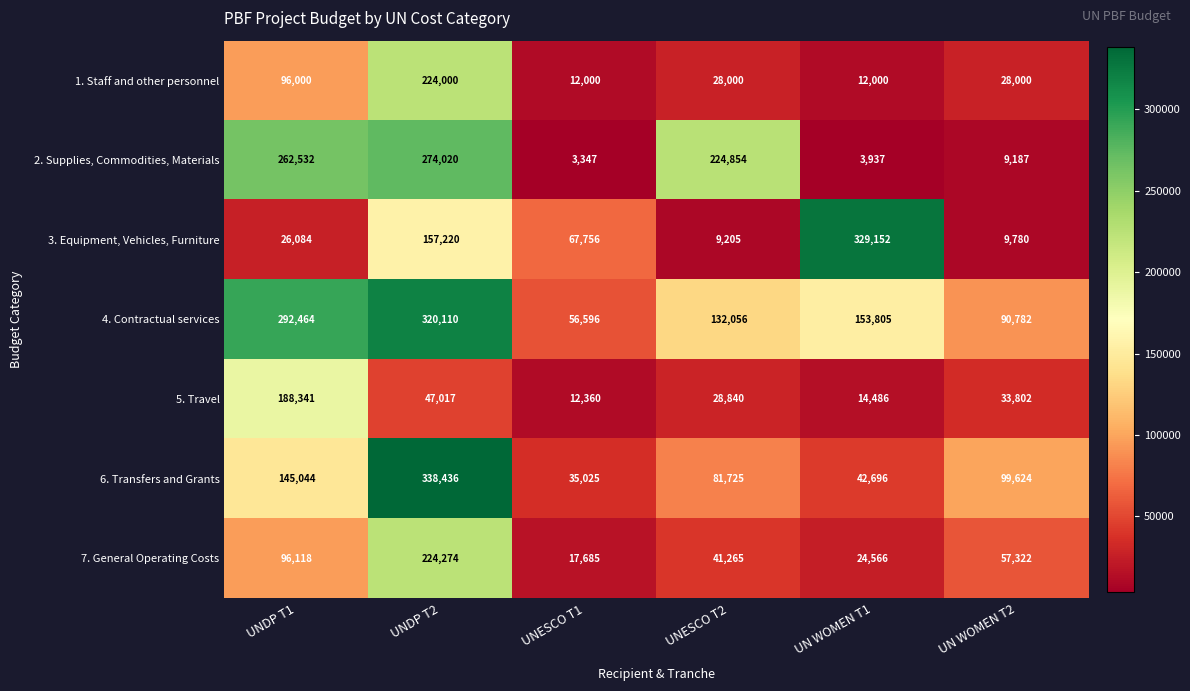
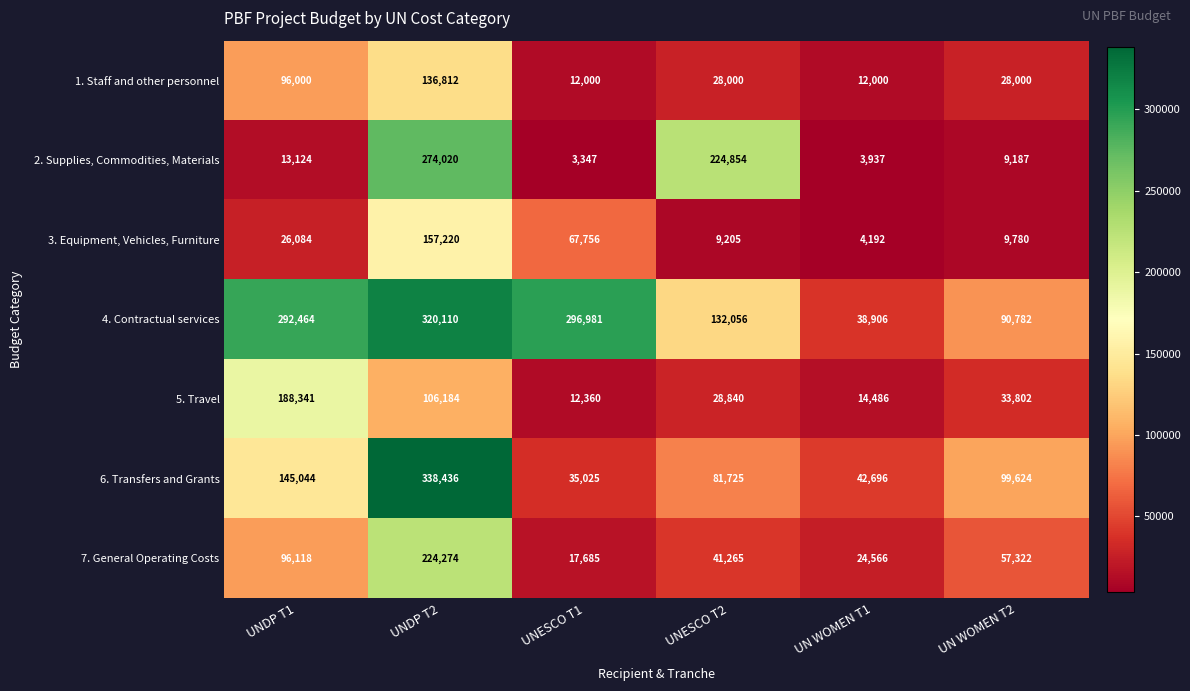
  {
    "1. Staff and other personnel": {
      "UNDP T1": "96,000",
-     "UNDP T2": "224,000",
+     "UNDP T2": "136,812",
      "UNESCO T1": "12,000",
      "UNESCO T2": "28,000",
      "UN WOMEN T1": "12,000",
      "UN WOMEN T2": "28,000"
    },
    "2. Supplies, Commodities, Materials": {
-     "UNDP T1": "262,532",
+     "UNDP T1": "13,124",
      "UNDP T2": "274,020",
      "UNESCO T1": "3,347",
      "UNESCO T2": "224,854",
      "UN WOMEN T1": "3,937",
      "UN WOMEN T2": "9,187"
    },
    "3. Equipment, Vehicles, Furniture": {
      "UNDP T1": "26,084",
      "UNDP T2": "157,220",
      "UNESCO T1": "67,756",
      "UNESCO T2": "9,205",
-     "UN WOMEN T1": "329,152",
+     "UN WOMEN T1": "4,192",
      "UN WOMEN T2": "9,780"
    },
    "4. Contractual services": {
      "UNDP T1": "292,464",
      "UNDP T2": "320,110",
-     "UNESCO T1": "56,596",
+     "UNESCO T1": "296,981",
      "UNESCO T2": "132,056",
-     "UN WOMEN T1": "153,805",
+     "UN WOMEN T1": "38,906",
      "UN WOMEN T2": "90,782"
    },
    "5. Travel": {
      "UNDP T1": "188,341",
-     "UNDP T2": "47,017",
+     "UNDP T2": "106,184",
      "UNESCO T1": "12,360",
      "UNESCO T2": "28,840",
      "UN WOMEN T1": "14,486",
      "UN WOMEN T2": "33,802"
    },
    "6. Transfers and Grants": {
      "UNDP T1": "145,044",
      "UNDP T2": "338,436",
      "UNESCO T1": "35,025",
      "UNESCO T2": "81,725",
      "UN WOMEN T1": "42,696",
      "UN WOMEN T2": "99,624"
    },
    "7. General Operating Costs": {
      "UNDP T1": "96,118",
      "UNDP T2": "224,274",
      "UNESCO T1": "17,685",
      "UNESCO T2": "41,265",
      "UN WOMEN T1": "24,566",
      "UN WOMEN T2": "57,322"
    }
  }
